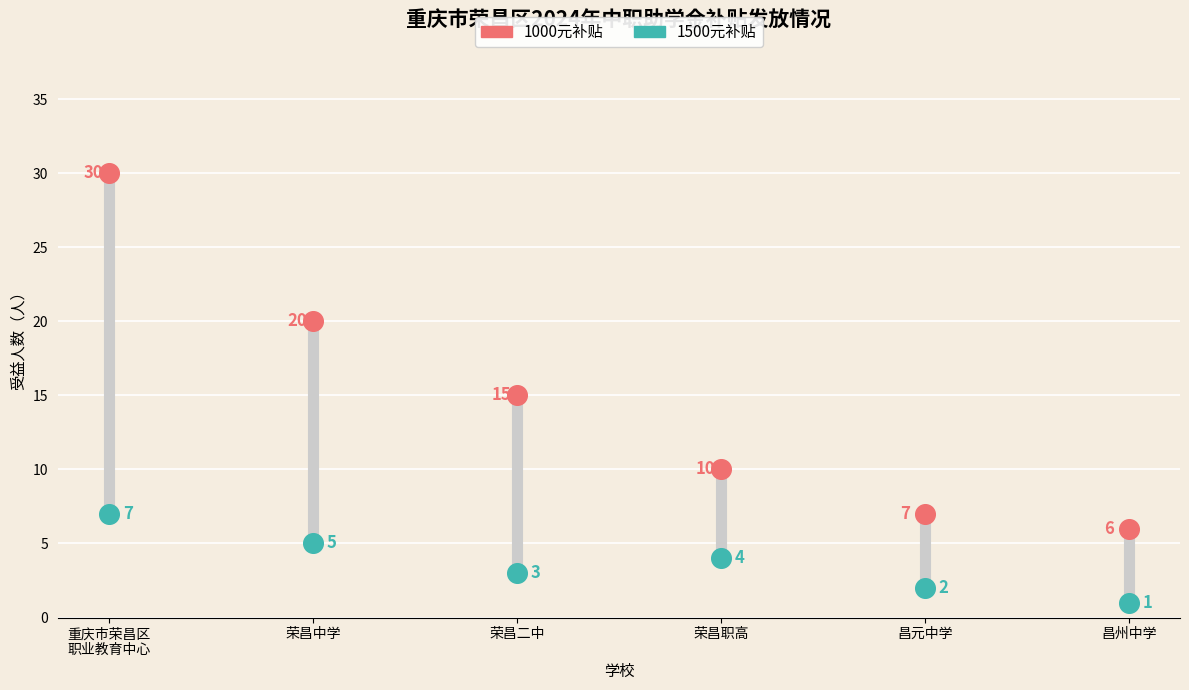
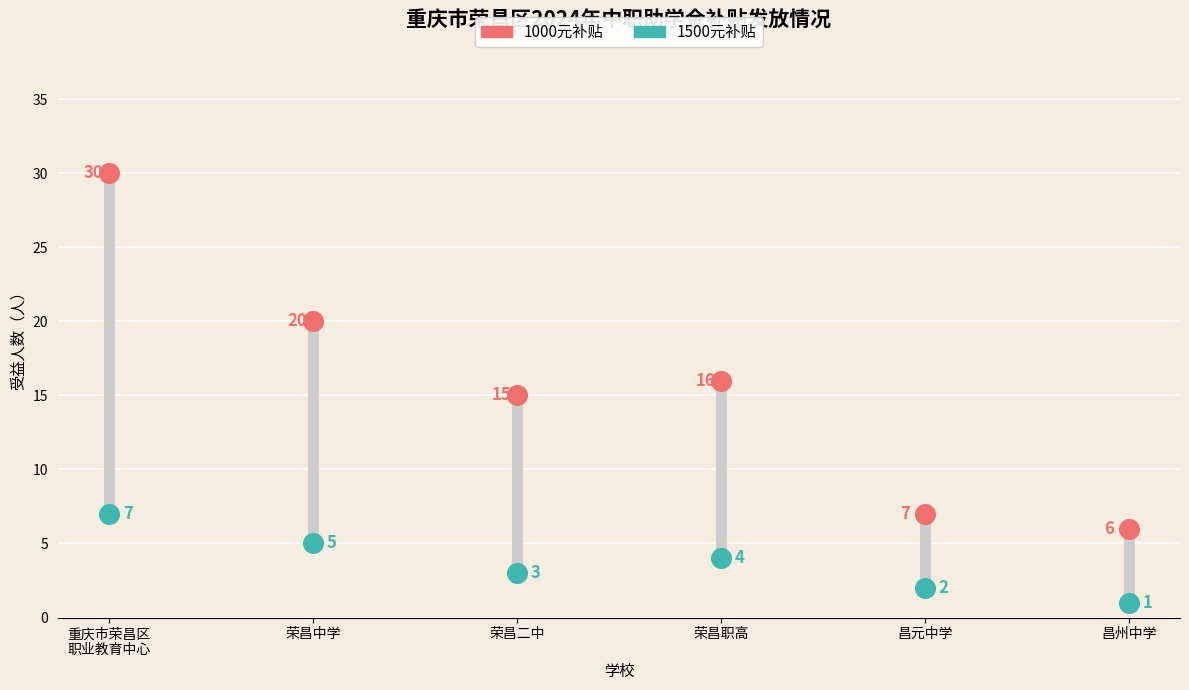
  {
    "1000元补贴": {
-     "荣昌职高": 10
+     "荣昌职高": 16
    }
  }
